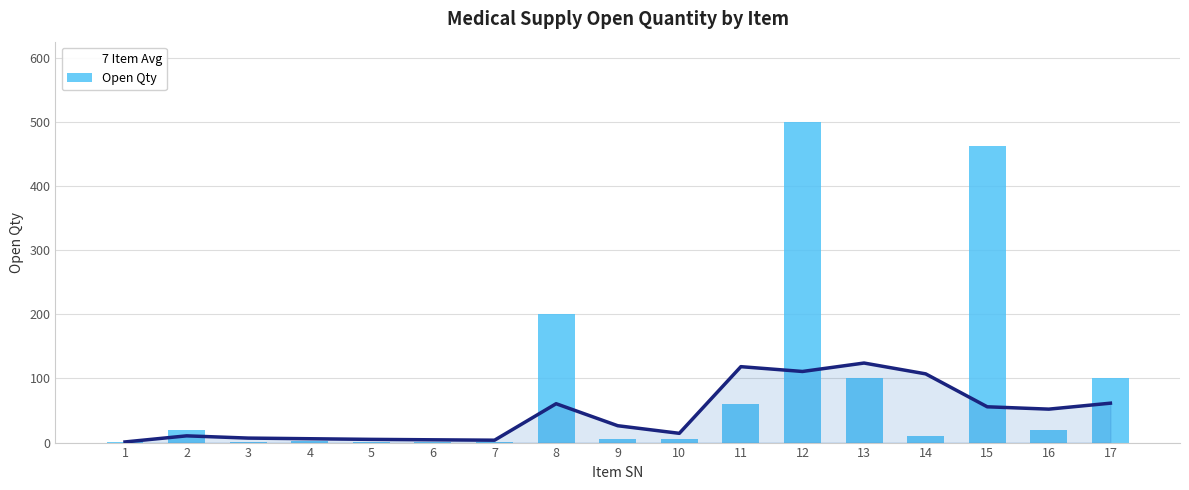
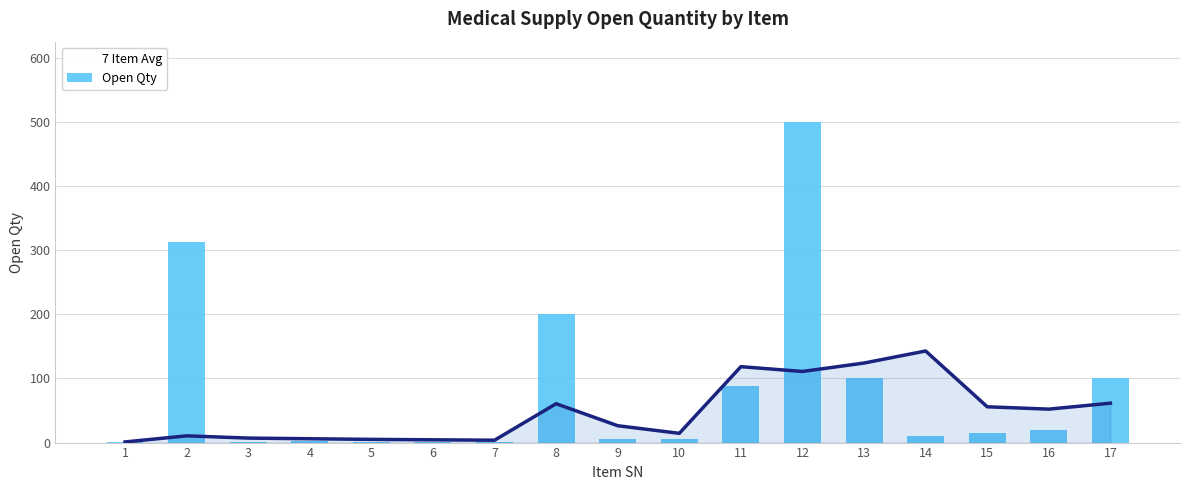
  {
    "7 Item Avg": {
      "1": 0,
      "2": 10,
      "3": 10,
      "4": 10,
      "5": 10,
      "6": 0,
      "7": 0,
      "8": 60,
      "9": 30,
      "10": 10,
      "11": 120,
      "12": 110,
      "13": 120,
-     "14": 110,
+     "14": 140,
      "15": 60,
      "16": 50,
      "17": 60
    },
    "Open Qty": {
-     "2": 20,
+     "2": 310,
      "8": 200,
      "9": 10,
      "10": 10,
-     "11": 60,
+     "11": 90,
      "12": 500,
      "13": 100,
      "14": 10,
-     "15": 460,
+     "15": 20,
      "16": 20,
      "17": 100
    }
  }
